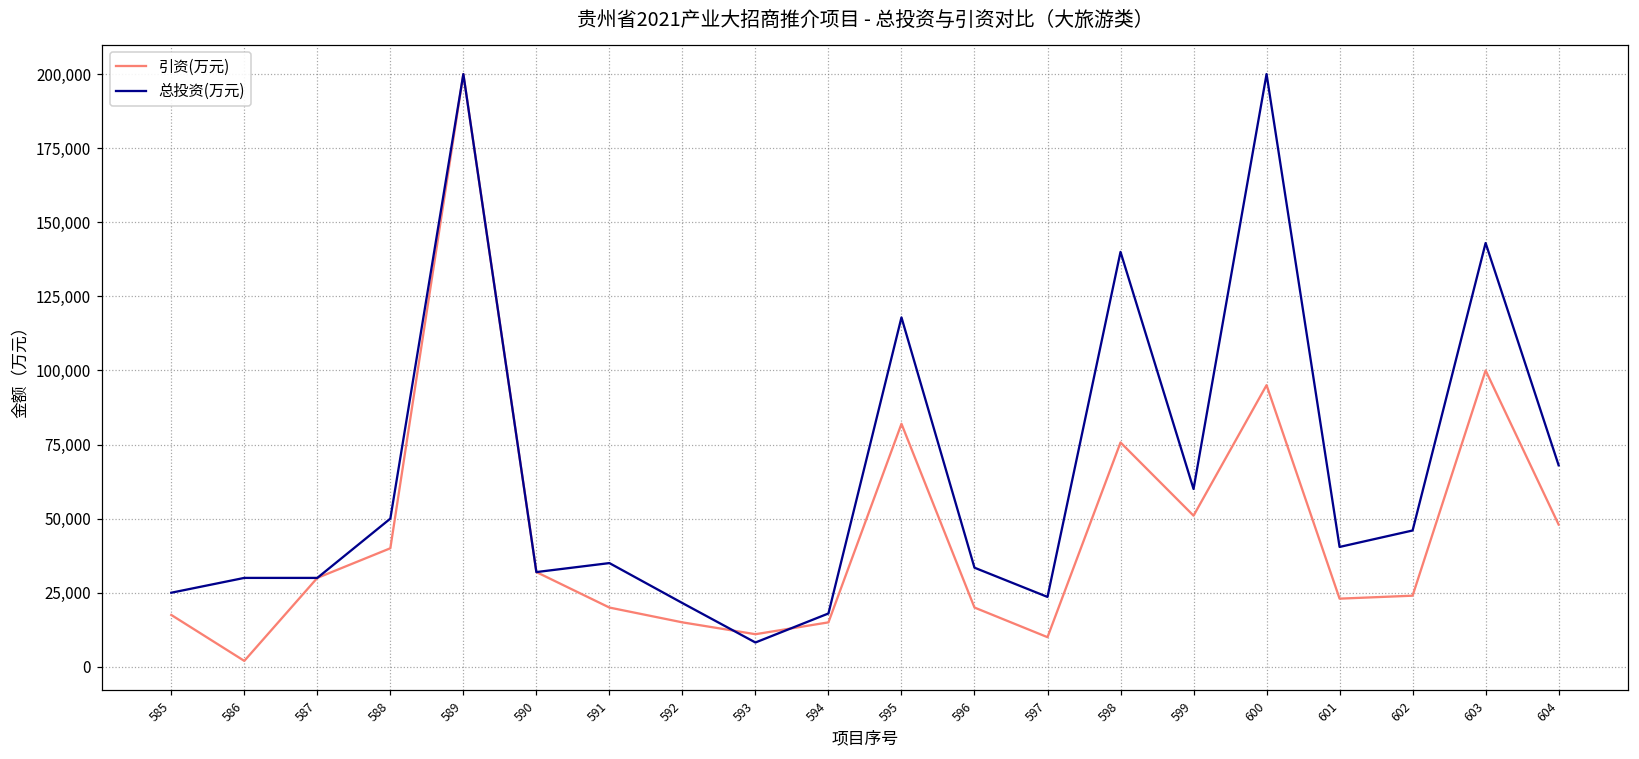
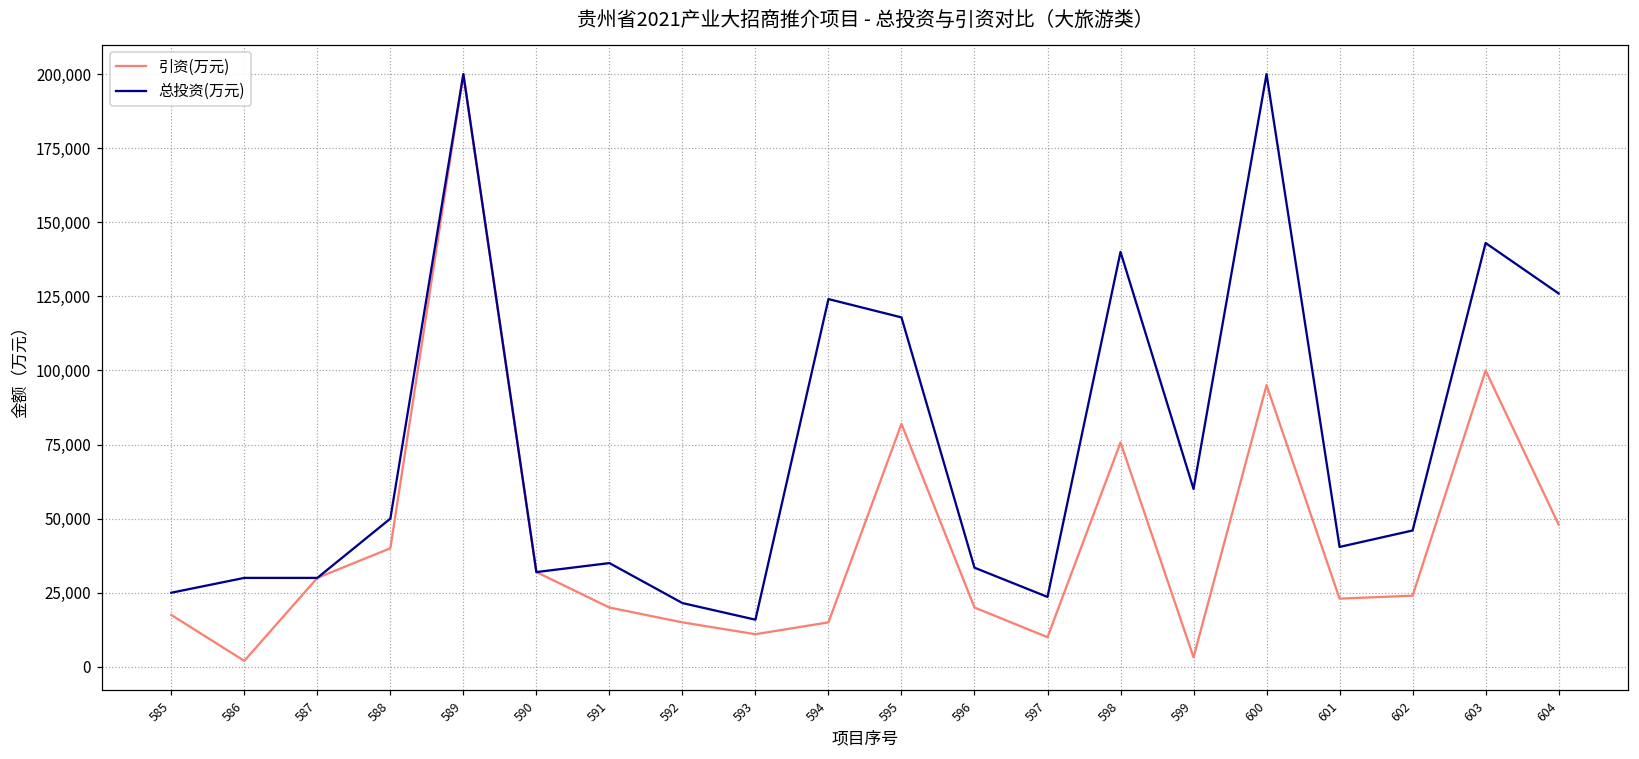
  {
    "引资(万元)": {
      "585": "18,000",
      "586": "2,000",
      "588": "40,000",
      "591": "20,000",
      "592": "15,000",
      "593": "11,000",
      "594": "15,000",
      "595": "82,000",
      "596": "20,000",
      "597": "10,000",
      "598": "76,000",
-     "599": "51,000",
+     "599": "3,000",
      "600": "95,000",
      "601": "23,000",
      "602": "24,000",
      "603": "100,000",
      "604": "48,000"
    },
    "总投资(万元)": {
      "585": "25,000",
      "586": "30,000",
      "588": "50,000",
      "591": "35,000",
      "592": "22,000",
-     "593": "8,000",
-     "594": "18,000",
+     "593": "16,000",
+     "594": "124,000",
      "595": "118,000",
      "596": "33,000",
      "597": "24,000",
      "598": "140,000",
      "599": "60,000",
      "600": "200,000",
      "601": "40,000",
      "602": "46,000",
      "603": "143,000",
-     "604": "68,000"
+     "604": "126,000"
    }
  }
